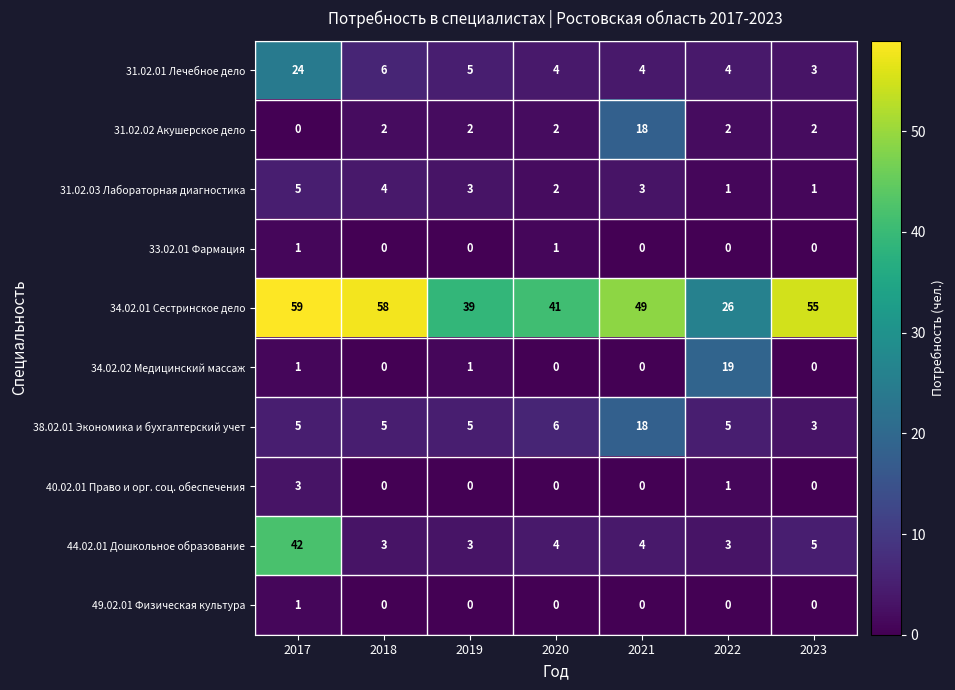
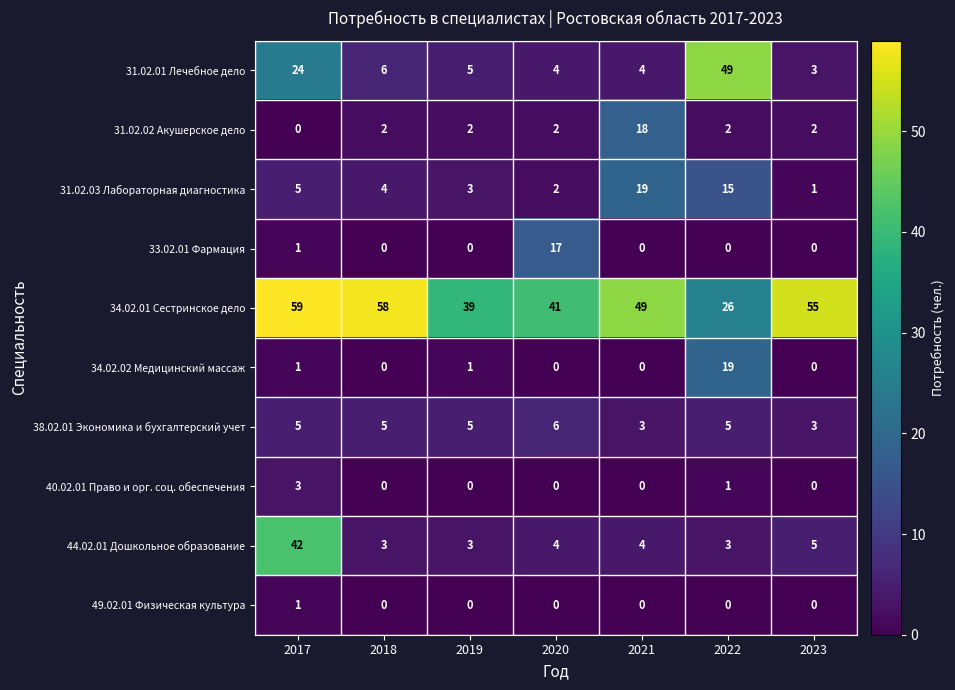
  {
    "31.02.01 Лечебное дело": {
      "2017": 24,
      "2018": 6,
      "2019": 5,
      "2020": 4,
      "2021": 4,
-     "2022": 4,
+     "2022": 49,
      "2023": 3
    },
    "31.02.02 Акушерское дело": {
      "2017": 0,
      "2018": 2,
      "2019": 2,
      "2020": 2,
      "2021": 18,
      "2022": 2,
      "2023": 2
    },
    "31.02.03 Лабораторная диагностика": {
      "2017": 5,
      "2018": 4,
      "2019": 3,
      "2020": 2,
-     "2021": 3,
-     "2022": 1,
+     "2021": 19,
+     "2022": 15,
      "2023": 1
    },
    "33.02.01 Фармация": {
      "2017": 1,
      "2018": 0,
      "2019": 0,
-     "2020": 1,
+     "2020": 17,
      "2021": 0,
      "2022": 0,
      "2023": 0
    },
    "34.02.01 Сестринское дело": {
      "2017": 59,
      "2018": 58,
      "2019": 39,
      "2020": 41,
      "2021": 49,
      "2022": 26,
      "2023": 55
    },
    "34.02.02 Медицинский массаж": {
      "2017": 1,
      "2018": 0,
      "2019": 1,
      "2020": 0,
      "2021": 0,
      "2022": 19,
      "2023": 0
    },
    "38.02.01 Экономика и бухгалтерский учет": {
      "2017": 5,
      "2018": 5,
      "2019": 5,
      "2020": 6,
-     "2021": 18,
+     "2021": 3,
      "2022": 5,
      "2023": 3
    },
    "40.02.01 Право и орг. соц. обеспечения": {
      "2017": 3,
      "2018": 0,
      "2019": 0,
      "2020": 0,
      "2021": 0,
      "2022": 1,
      "2023": 0
    },
    "44.02.01 Дошкольное образование": {
      "2017": 42,
      "2018": 3,
      "2019": 3,
      "2020": 4,
      "2021": 4,
      "2022": 3,
      "2023": 5
    },
    "49.02.01 Физическая культура": {
      "2017": 1,
      "2018": 0,
      "2019": 0,
      "2020": 0,
      "2021": 0,
      "2022": 0,
      "2023": 0
    }
  }
